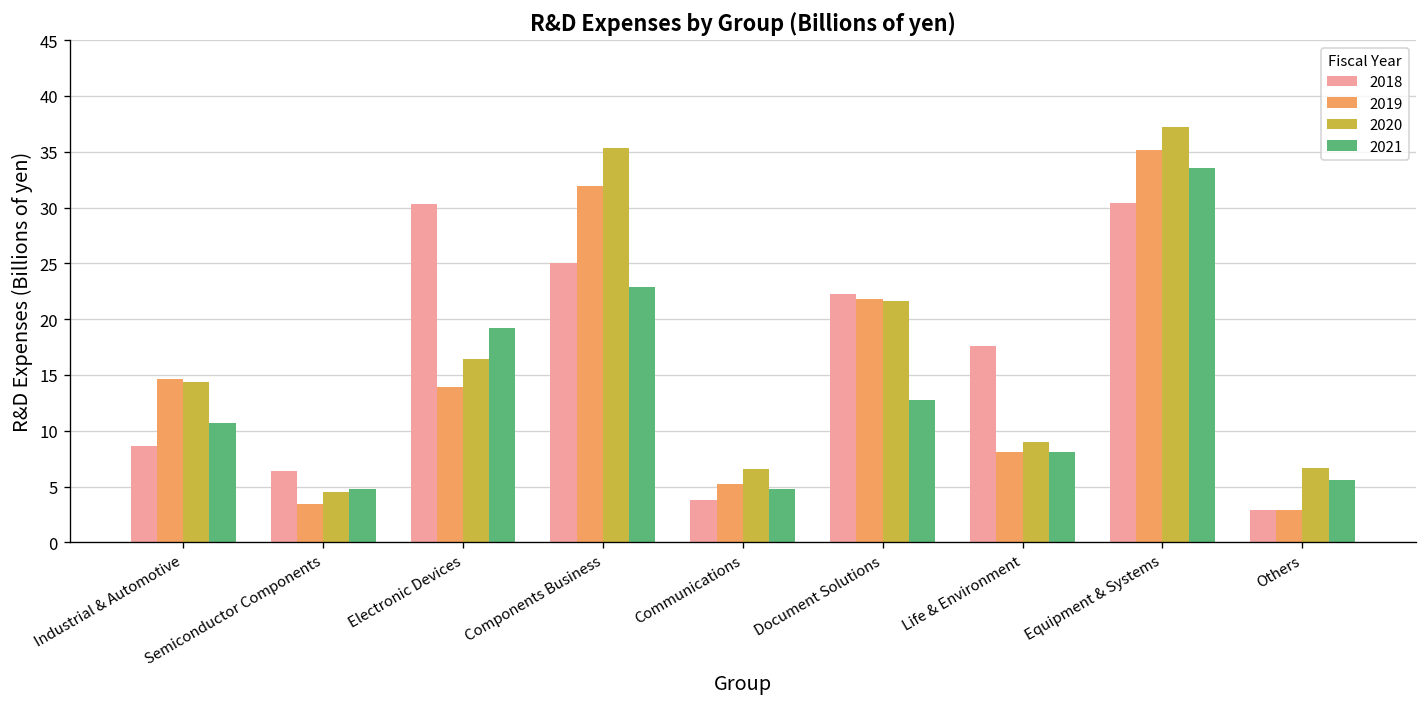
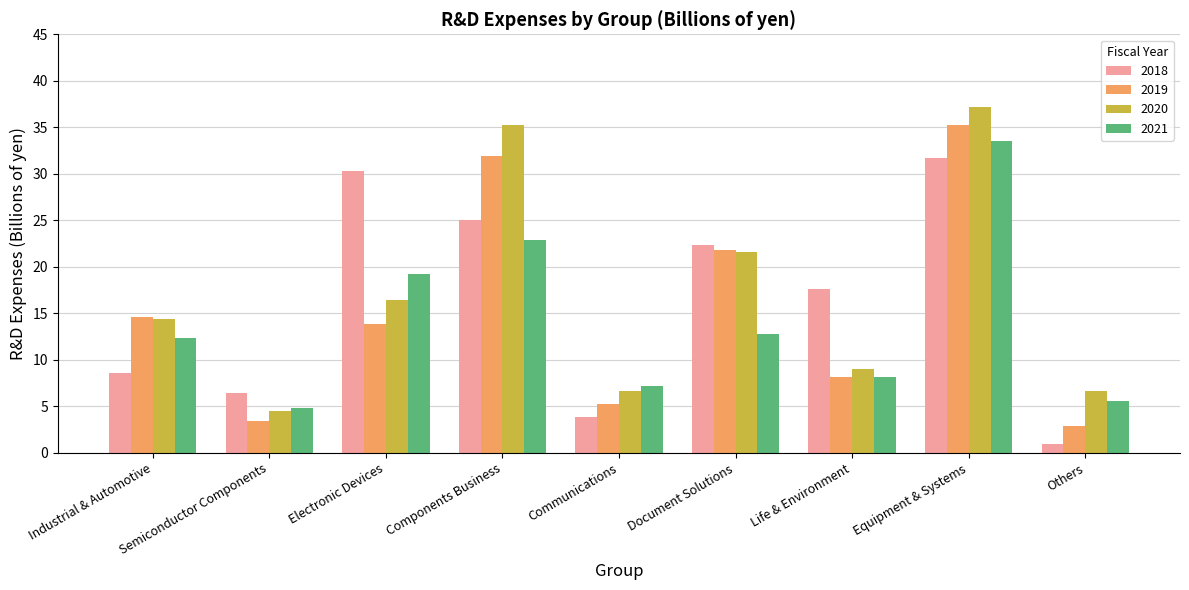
  {
    "2018": {
      "Industrial & Automotive": 9,
      "Semiconductor Components": 6,
      "Electronic Devices": 30,
      "Components Business": 25,
      "Communications": 4,
      "Document Solutions": 22,
      "Life & Environment": 18,
-     "Equipment & Systems": 30,
-     "Others": 3
+     "Equipment & Systems": 32,
+     "Others": 1
    },
    "2021": {
-     "Industrial & Automotive": 11,
+     "Industrial & Automotive": 12,
      "Semiconductor Components": 5,
      "Electronic Devices": 19,
      "Components Business": 23,
-     "Communications": 5,
+     "Communications": 7,
      "Document Solutions": 13,
      "Life & Environment": 8,
      "Equipment & Systems": 34,
      "Others": 6
    }
  }
